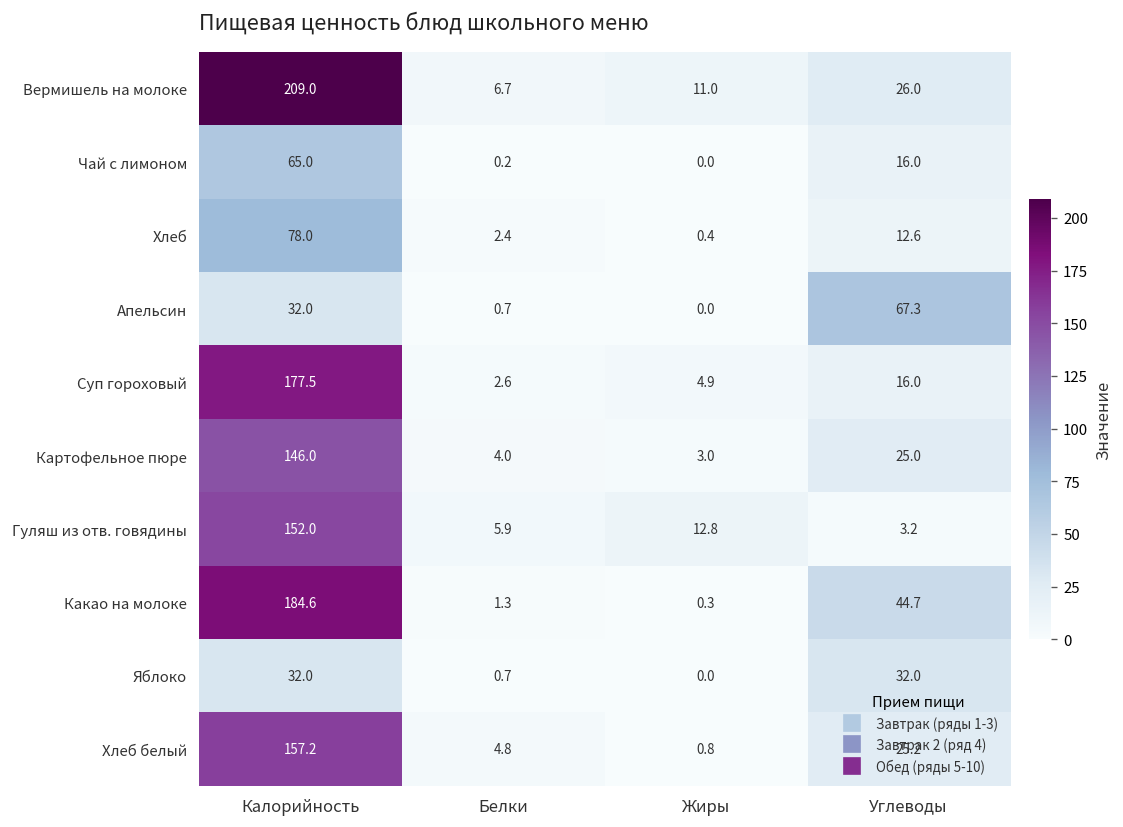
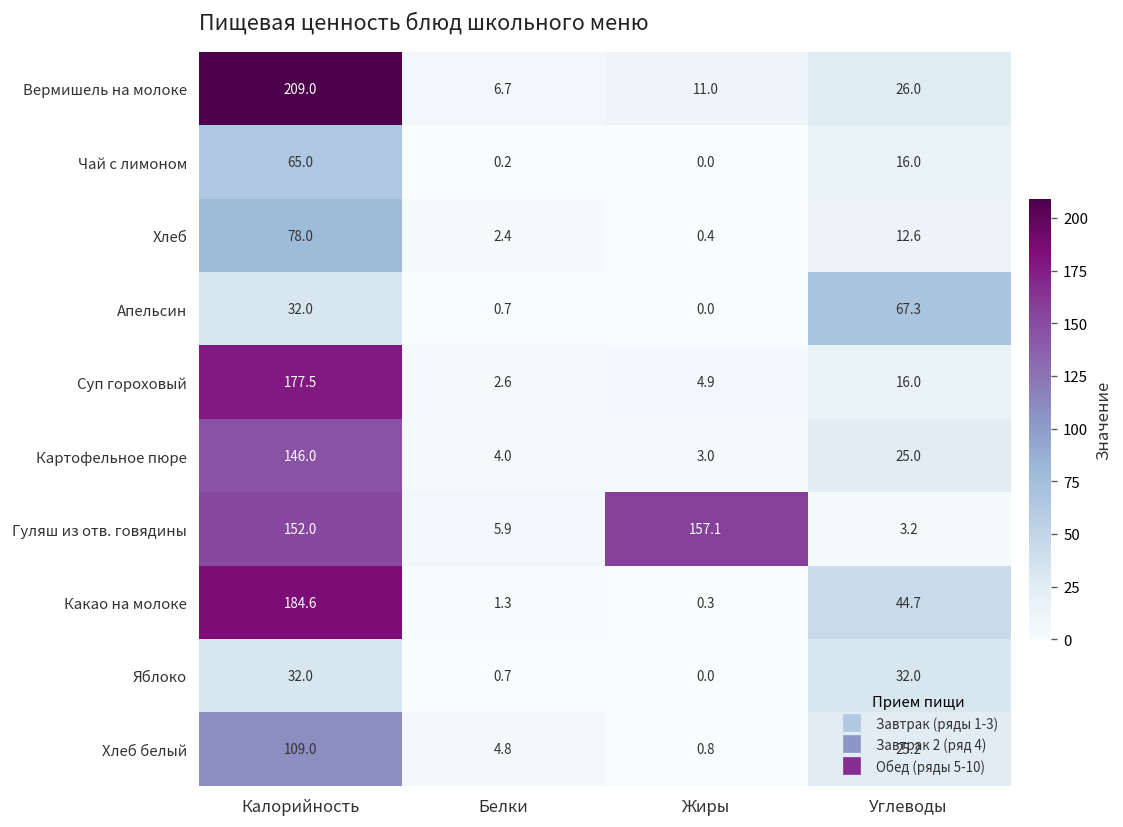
  {
    "Вермишель на молоке": {
      "Калорийность": 209.0,
      "Белки": 6.7,
      "Жиры": 11.0,
      "Углеводы": 26.0
    },
    "Чай с лимоном": {
      "Калорийность": 65.0,
      "Белки": 0.2,
      "Жиры": 0.0,
      "Углеводы": 16.0
    },
    "Хлеб": {
      "Калорийность": 78.0,
      "Белки": 2.4,
      "Жиры": 0.4,
      "Углеводы": 12.6
    },
    "Апельсин": {
      "Калорийность": 32.0,
      "Белки": 0.7,
      "Жиры": 0.0,
      "Углеводы": 67.3
    },
    "Суп гороховый": {
      "Калорийность": 177.5,
      "Белки": 2.6,
      "Жиры": 4.9,
      "Углеводы": 16.0
    },
    "Картофельное пюре": {
      "Калорийность": 146.0,
      "Белки": 4.0,
      "Жиры": 3.0,
      "Углеводы": 25.0
    },
    "Гуляш из отв. говядины": {
      "Калорийность": 152.0,
      "Белки": 5.9,
-     "Жиры": 12.8,
+     "Жиры": 157.1,
      "Углеводы": 3.2
    },
    "Какао на молоке": {
      "Калорийность": 184.6,
      "Белки": 1.3,
      "Жиры": 0.3,
      "Углеводы": 44.7
    },
    "Яблоко": {
      "Калорийность": 32.0,
      "Белки": 0.7,
      "Жиры": 0.0,
      "Углеводы": 32.0
    },
    "Хлеб белый": {
-     "Калорийность": 157.2,
+     "Калорийность": 109.0,
      "Белки": 4.8,
      "Жиры": 0.8,
      "Углеводы": 25.2
    }
  }
